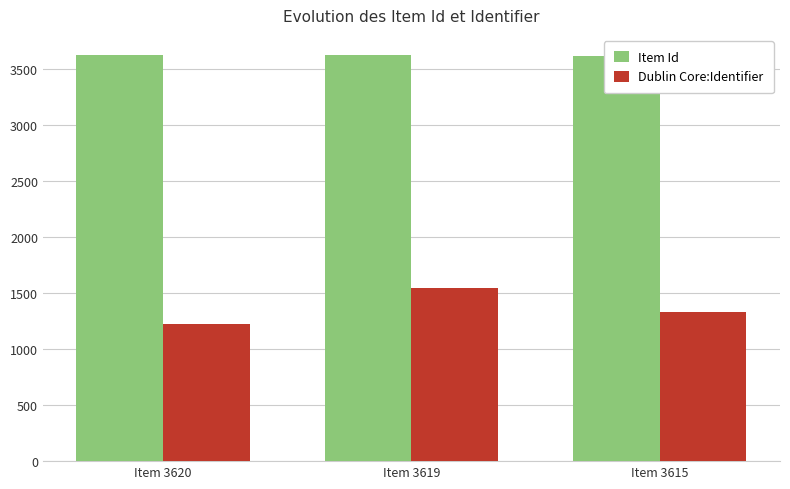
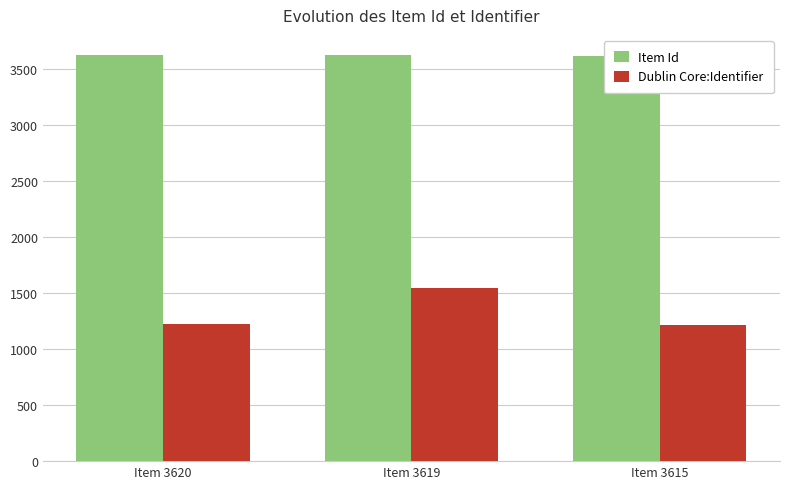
  {
    "Item Id": {
      "Item 3620": 3620,
      "Item 3619": 3620
    },
    "Dublin Core:Identifier": {
      "Item 3620": 1230,
      "Item 3619": 1550,
-     "Item 3615": 1330
+     "Item 3615": 1220
    }
  }
